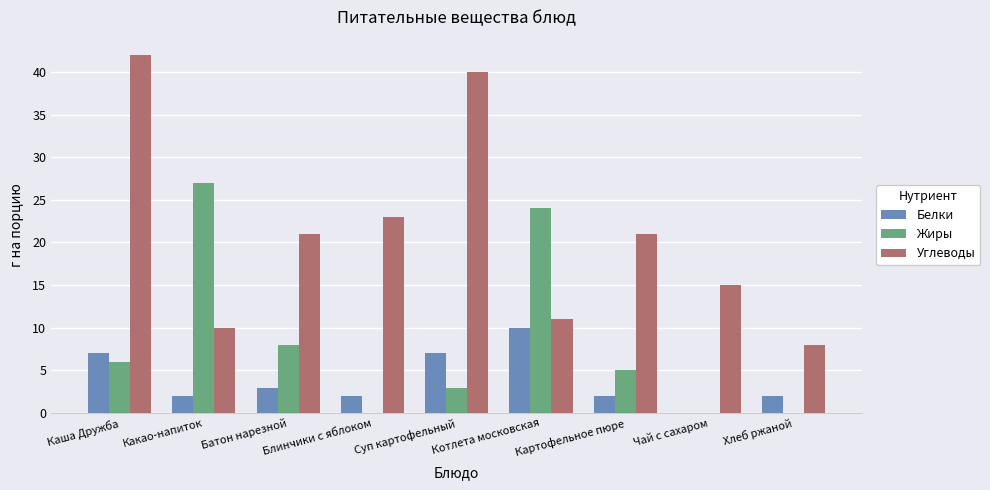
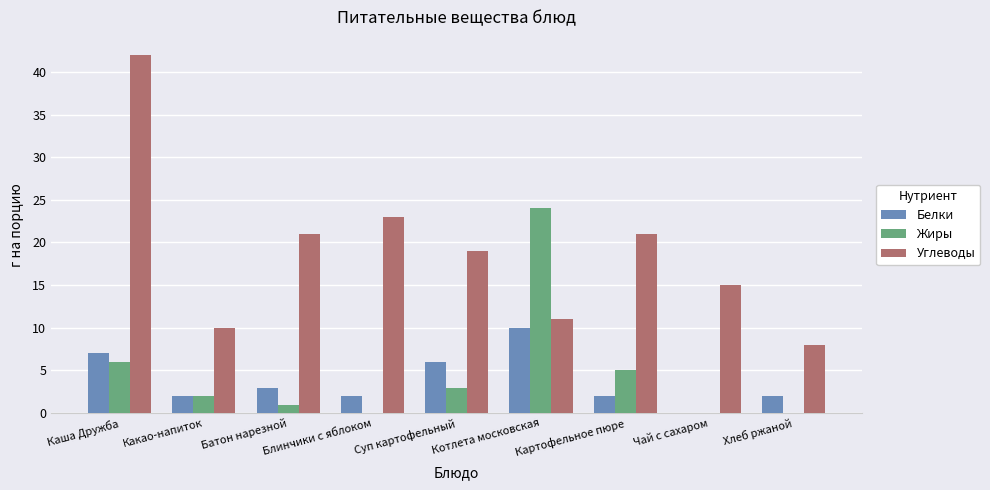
  {
    "Белки": {
      "Каша Дружба": 7,
      "Какао-напиток": 2,
      "Батон нарезной": 3,
      "Блинчики с яблоком": 2,
-     "Суп картофельный": 7,
+     "Суп картофельный": 6,
      "Котлета московская": 10,
      "Картофельное пюре": 2,
      "Чай с сахаром": 0,
      "Хлеб ржаной": 2
    },
    "Жиры": {
      "Каша Дружба": 6,
-     "Какао-напиток": 27,
-     "Батон нарезной": 8,
+     "Какао-напиток": 2,
+     "Батон нарезной": 1,
      "Блинчики с яблоком": 0,
      "Суп картофельный": 3,
      "Котлета московская": 24,
      "Картофельное пюре": 5,
      "Чай с сахаром": 0,
      "Хлеб ржаной": 0
    },
    "Углеводы": {
      "Каша Дружба": 42,
      "Какао-напиток": 10,
      "Батон нарезной": 21,
      "Блинчики с яблоком": 23,
-     "Суп картофельный": 40,
+     "Суп картофельный": 19,
      "Котлета московская": 11,
      "Картофельное пюре": 21,
      "Чай с сахаром": 15,
      "Хлеб ржаной": 8
    }
  }
